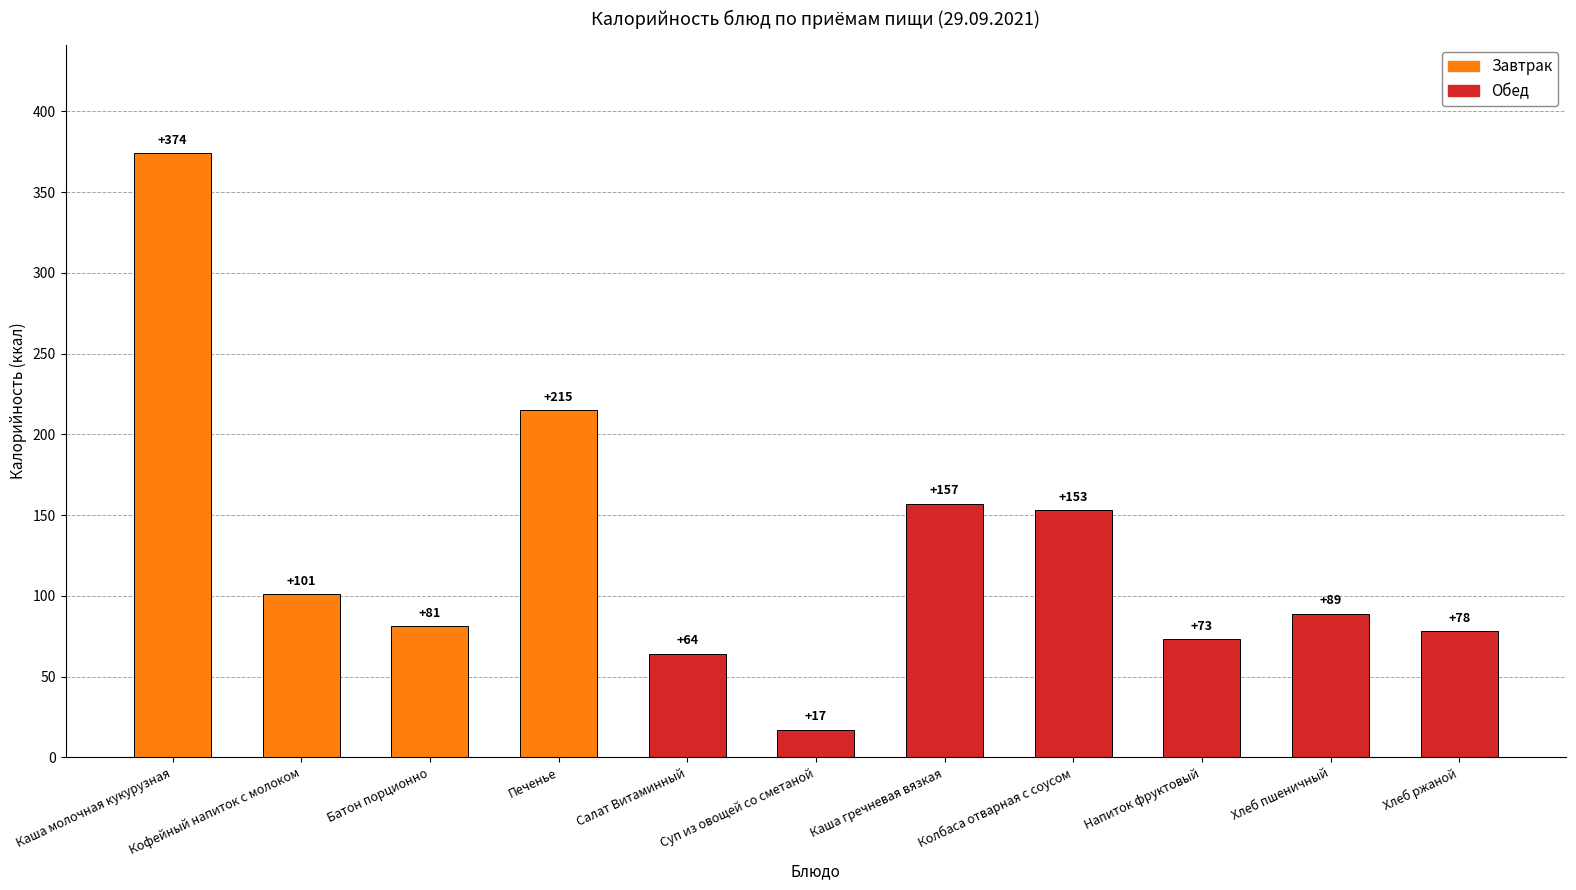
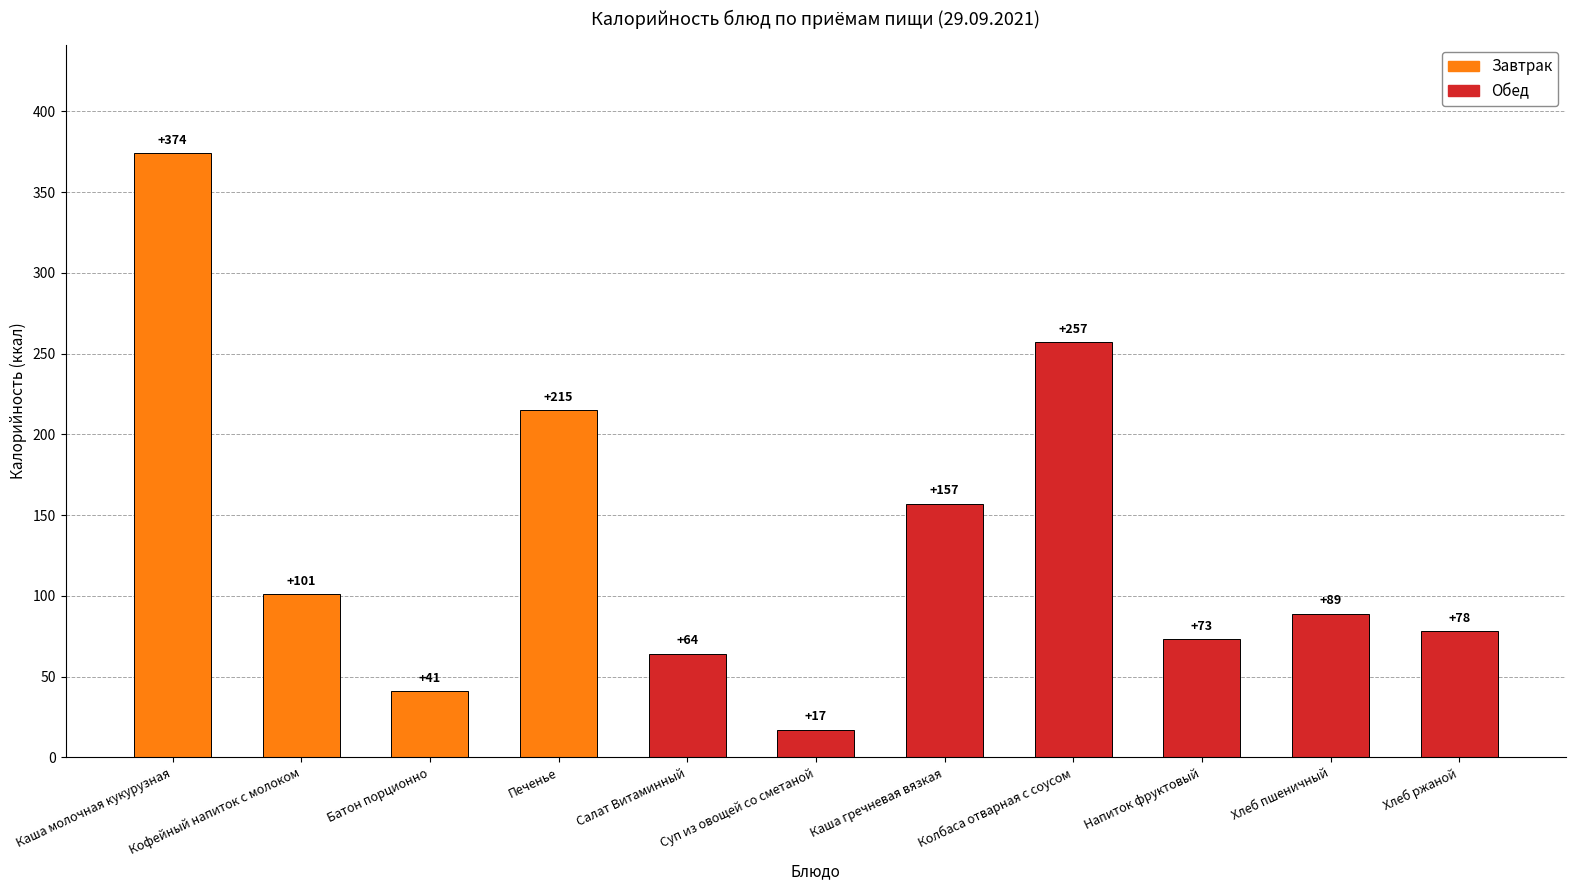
  {
    "Каша молочная кукурузная": "+374",
    "Кофейный напиток с молоком": "+101",
-   "Батон порционно": "+81",
+   "Батон порционно": "+41",
    "Печенье": "+215",
    "Салат Витаминный": "+64",
    "Суп из овощей со сметаной": "+17",
    "Каша гречневая вязкая": "+157",
-   "Колбаса отварная с соусом": "+153",
+   "Колбаса отварная с соусом": "+257",
    "Напиток фруктовый": "+73",
    "Хлеб пшеничный": "+89",
    "Хлеб ржаной": "+78"
  }
